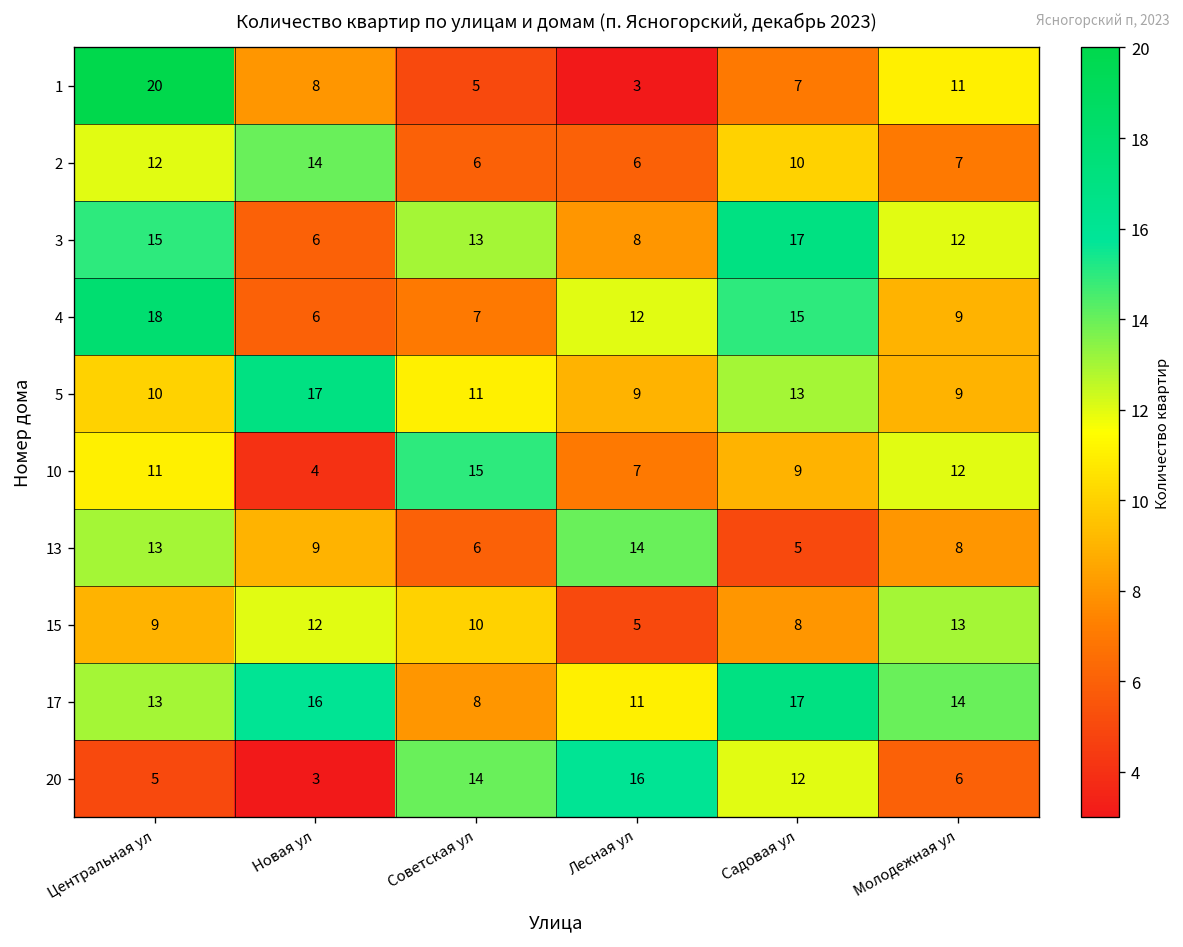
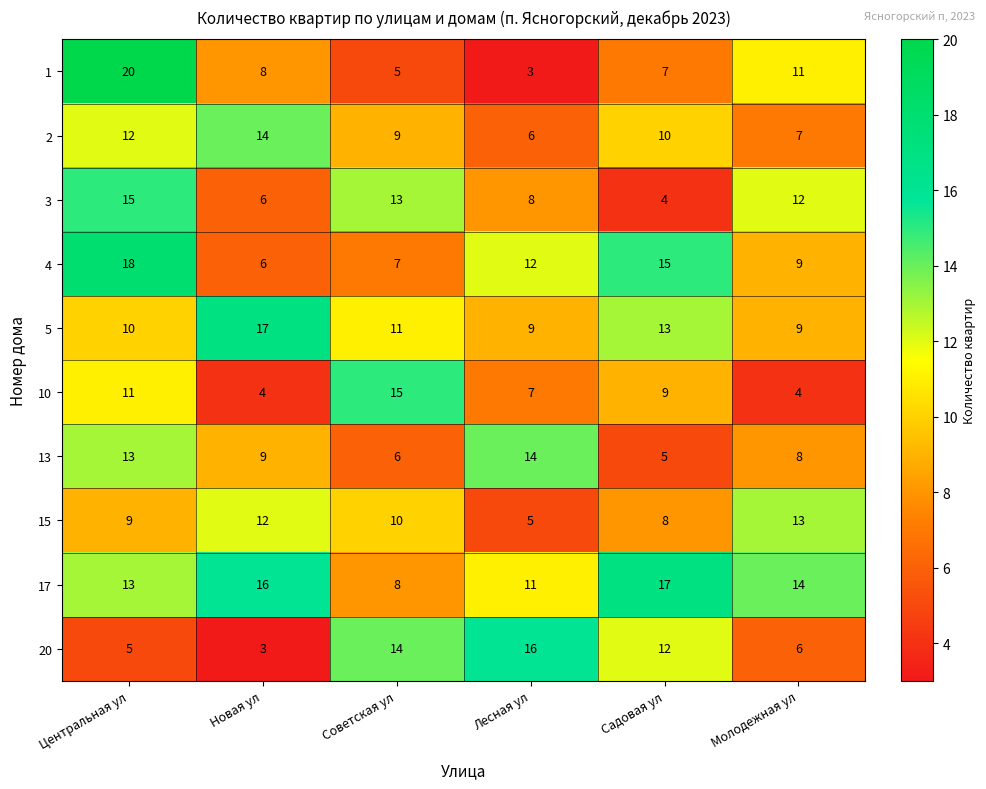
  {
    "1": {
      "Центральная ул": 20,
      "Новая ул": 8,
      "Советская ул": 5,
      "Лесная ул": 3,
      "Садовая ул": 7,
      "Молодежная ул": 11
    },
    "2": {
      "Центральная ул": 12,
      "Новая ул": 14,
-     "Советская ул": 6,
+     "Советская ул": 9,
      "Лесная ул": 6,
      "Садовая ул": 10,
      "Молодежная ул": 7
    },
    "3": {
      "Центральная ул": 15,
      "Новая ул": 6,
      "Советская ул": 13,
      "Лесная ул": 8,
-     "Садовая ул": 17,
+     "Садовая ул": 4,
      "Молодежная ул": 12
    },
    "4": {
      "Центральная ул": 18,
      "Новая ул": 6,
      "Советская ул": 7,
      "Лесная ул": 12,
      "Садовая ул": 15,
      "Молодежная ул": 9
    },
    "5": {
      "Центральная ул": 10,
      "Новая ул": 17,
      "Советская ул": 11,
      "Лесная ул": 9,
      "Садовая ул": 13,
      "Молодежная ул": 9
    },
    "10": {
      "Центральная ул": 11,
      "Новая ул": 4,
      "Советская ул": 15,
      "Лесная ул": 7,
      "Садовая ул": 9,
-     "Молодежная ул": 12
+     "Молодежная ул": 4
    },
    "13": {
      "Центральная ул": 13,
      "Новая ул": 9,
      "Советская ул": 6,
      "Лесная ул": 14,
      "Садовая ул": 5,
      "Молодежная ул": 8
    },
    "15": {
      "Центральная ул": 9,
      "Новая ул": 12,
      "Советская ул": 10,
      "Лесная ул": 5,
      "Садовая ул": 8,
      "Молодежная ул": 13
    },
    "17": {
      "Центральная ул": 13,
      "Новая ул": 16,
      "Советская ул": 8,
      "Лесная ул": 11,
      "Садовая ул": 17,
      "Молодежная ул": 14
    },
    "20": {
      "Центральная ул": 5,
      "Новая ул": 3,
      "Советская ул": 14,
      "Лесная ул": 16,
      "Садовая ул": 12,
      "Молодежная ул": 6
    }
  }
